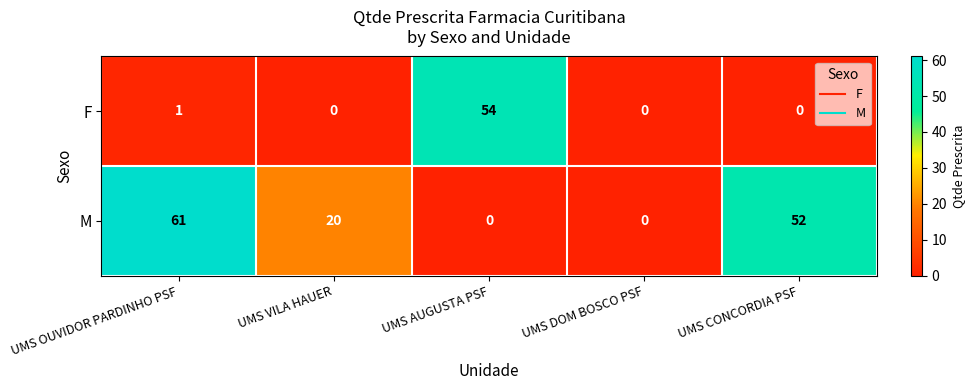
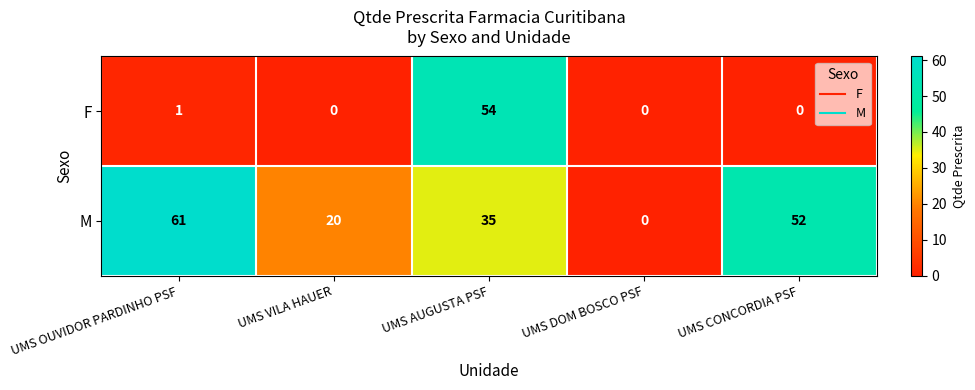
  {
    "F": {
      "UMS OUVIDOR PARDINHO PSF": 1,
      "UMS VILA HAUER": 0,
      "UMS AUGUSTA PSF": 54,
      "UMS DOM BOSCO PSF": 0,
      "UMS CONCORDIA PSF": 0
    },
    "M": {
      "UMS OUVIDOR PARDINHO PSF": 61,
      "UMS VILA HAUER": 20,
-     "UMS AUGUSTA PSF": 0,
+     "UMS AUGUSTA PSF": 35,
      "UMS DOM BOSCO PSF": 0,
      "UMS CONCORDIA PSF": 52
    }
  }
